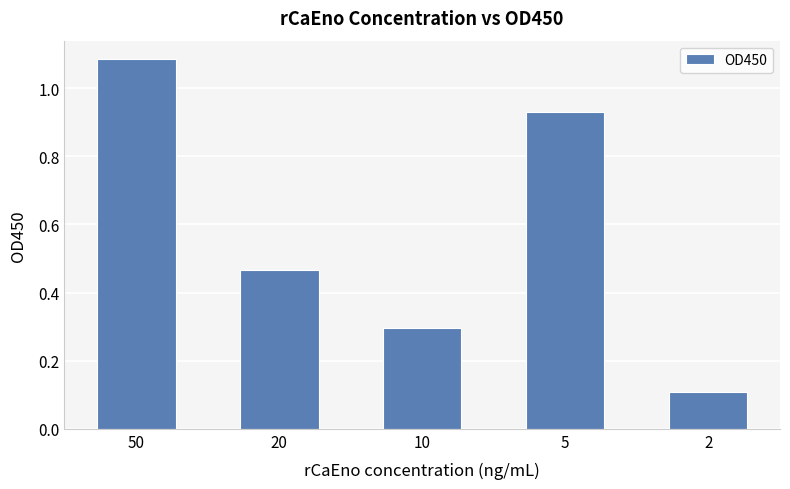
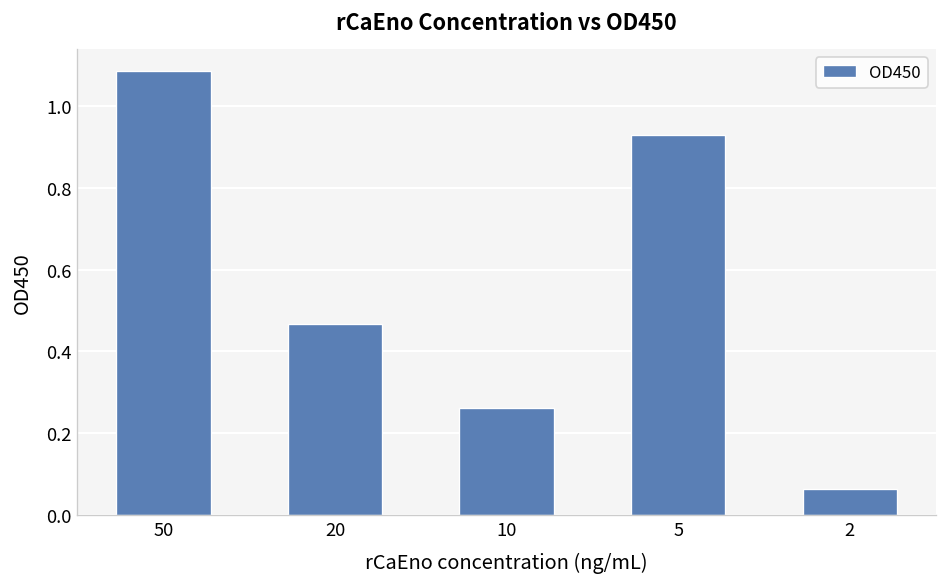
  {
    "50": 1.09,
    "20": 0.47,
-   "10": 0.30,
+   "10": 0.26,
    "5": 0.93,
-   "2": 0.11
+   "2": 0.06
  }
